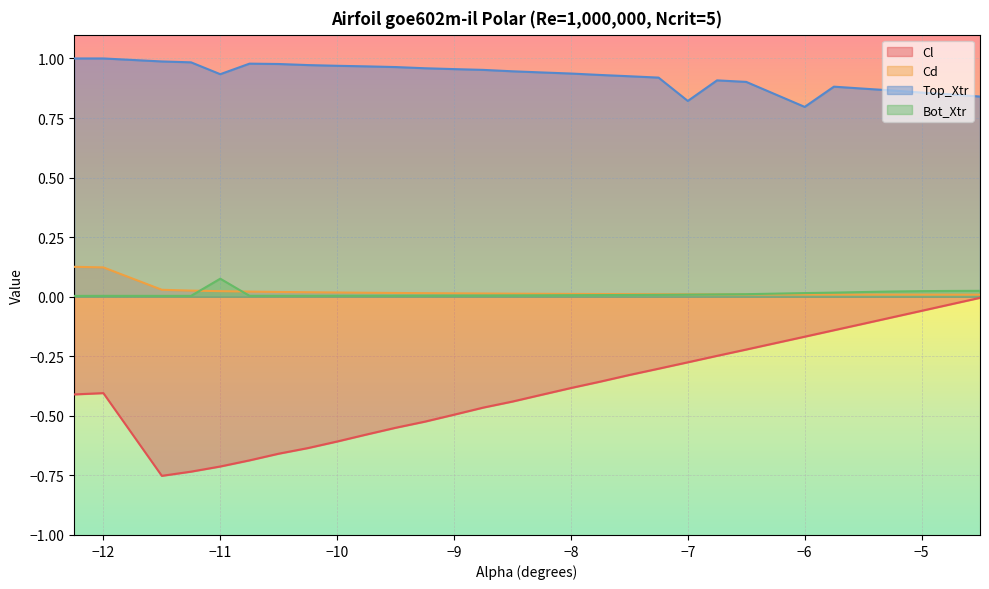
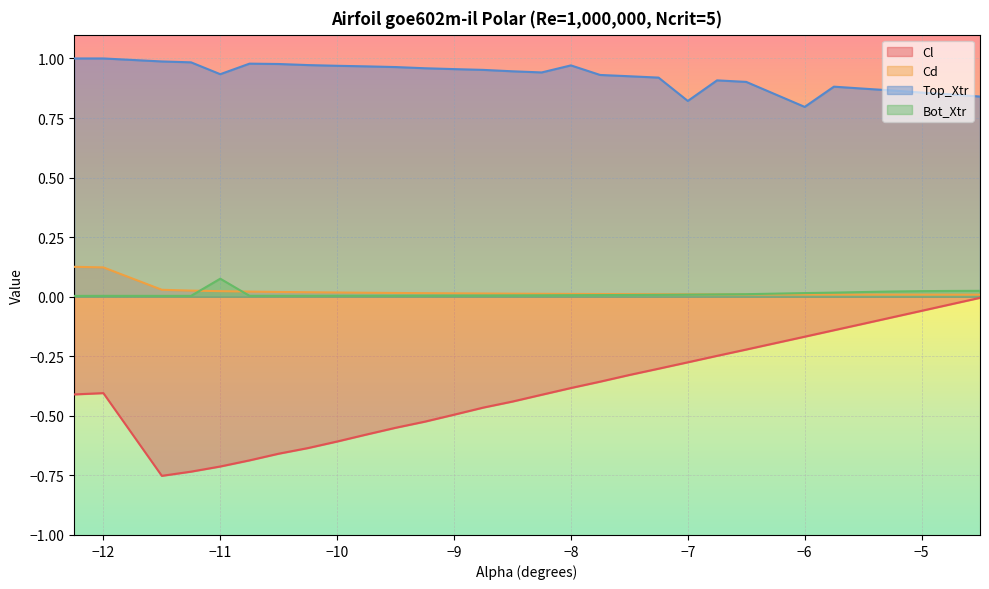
  {
    "Top_Xtr": {
      "−12": 1.00,
      "−11": 0.93,
      "−10": 0.97,
      "−9": 0.96,
-     "−8": 0.94,
+     "−8": 0.97,
      "−7": 0.82,
      "−6": 0.80
    },
    "Bot_Xtr": {
      "−11": 0.08,
      "−5": 0.02
    }
  }
